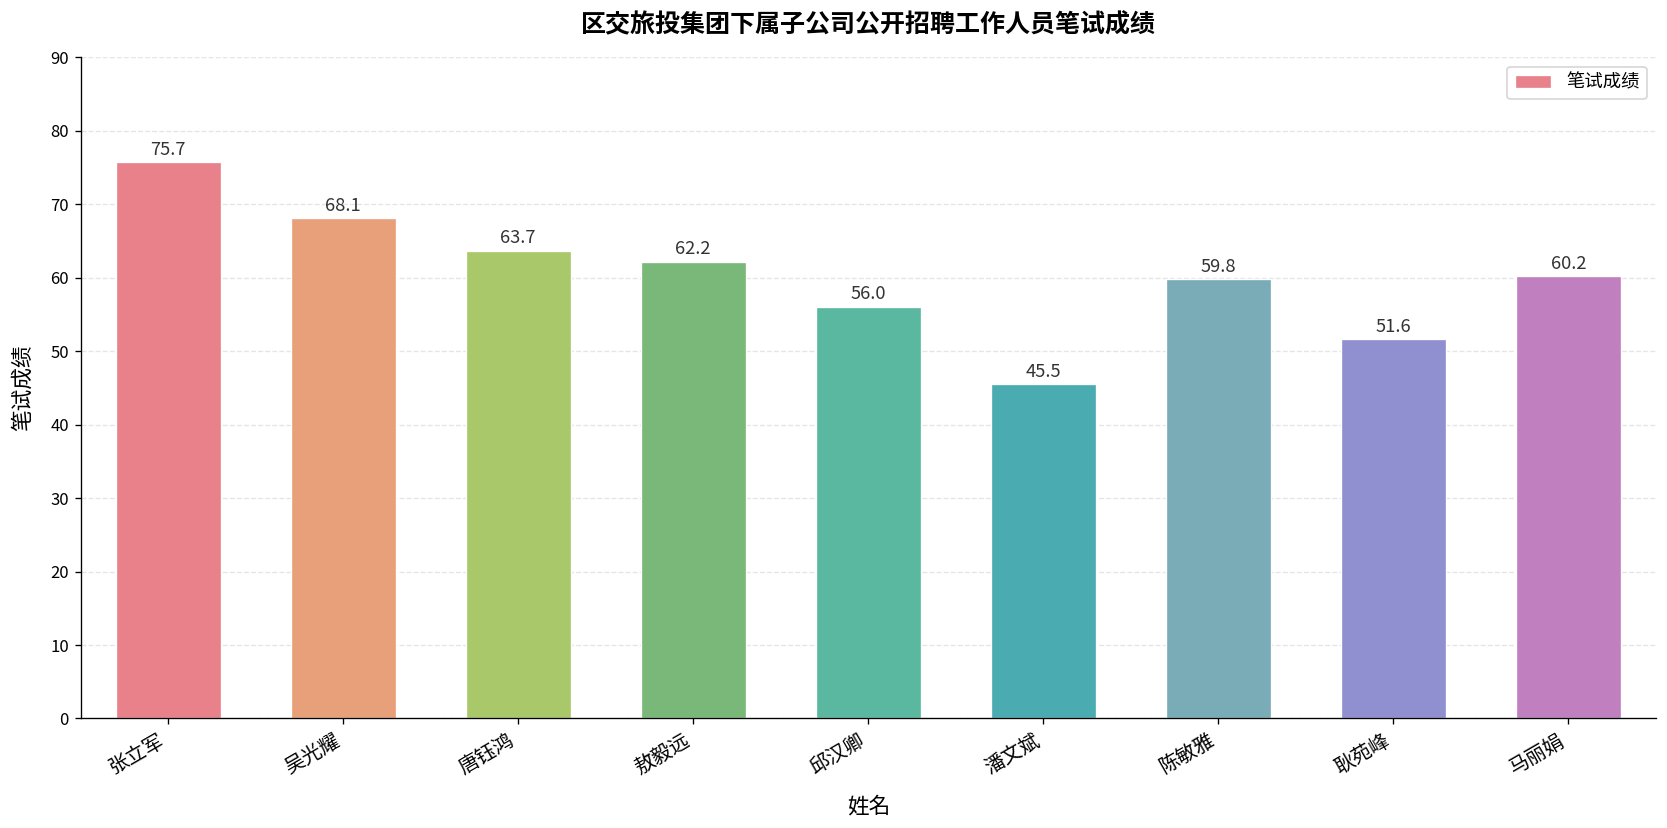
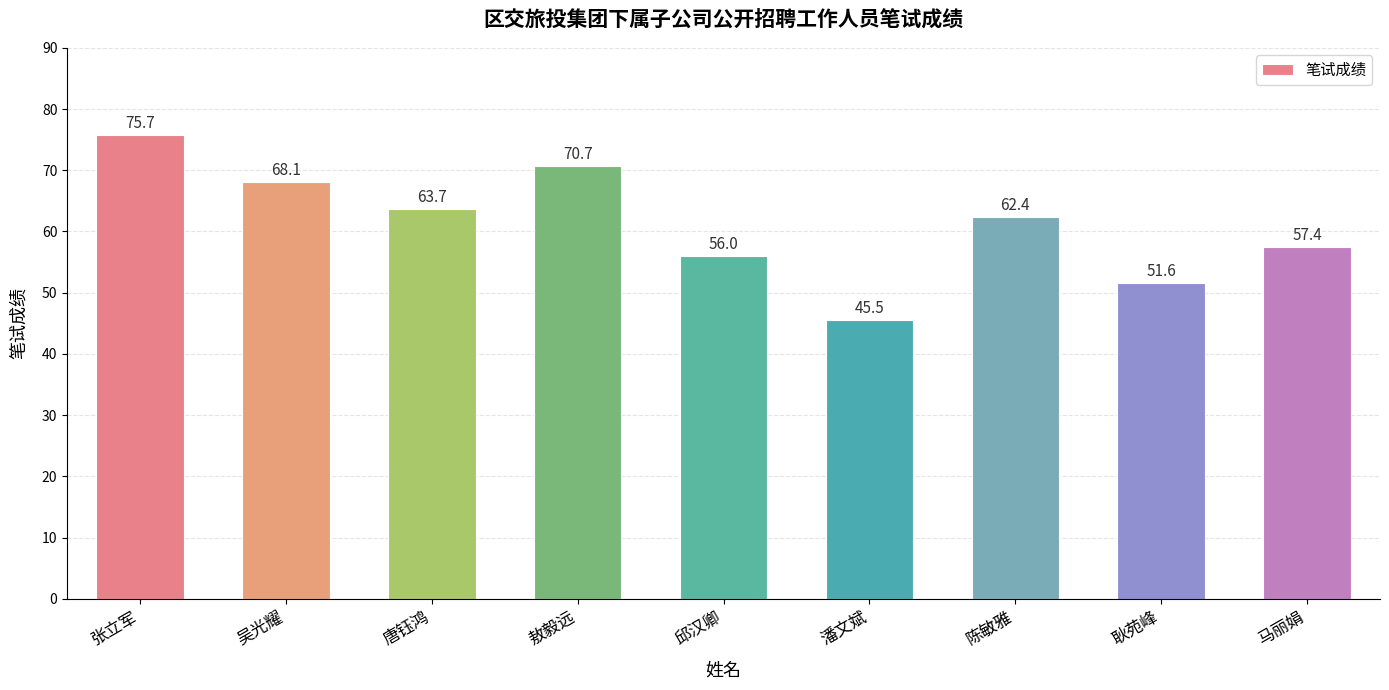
  {
    "张立军": 75.7,
    "吴光耀": 68.1,
    "唐钰鸿": 63.7,
-   "敖毅远": 62.2,
+   "敖毅远": 70.7,
    "邱汉卿": 56.0,
    "潘文斌": 45.5,
-   "陈敏雅": 59.8,
+   "陈敏雅": 62.4,
    "耿苑峰": 51.6,
-   "马丽娟": 60.2
+   "马丽娟": 57.4
  }
